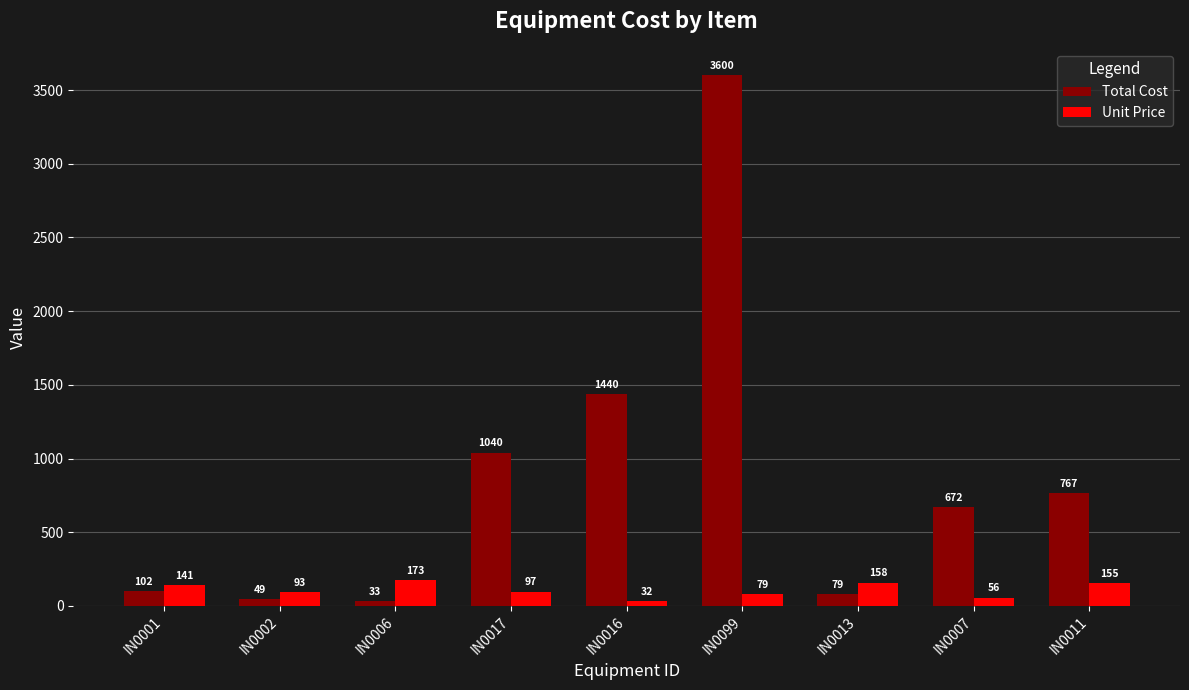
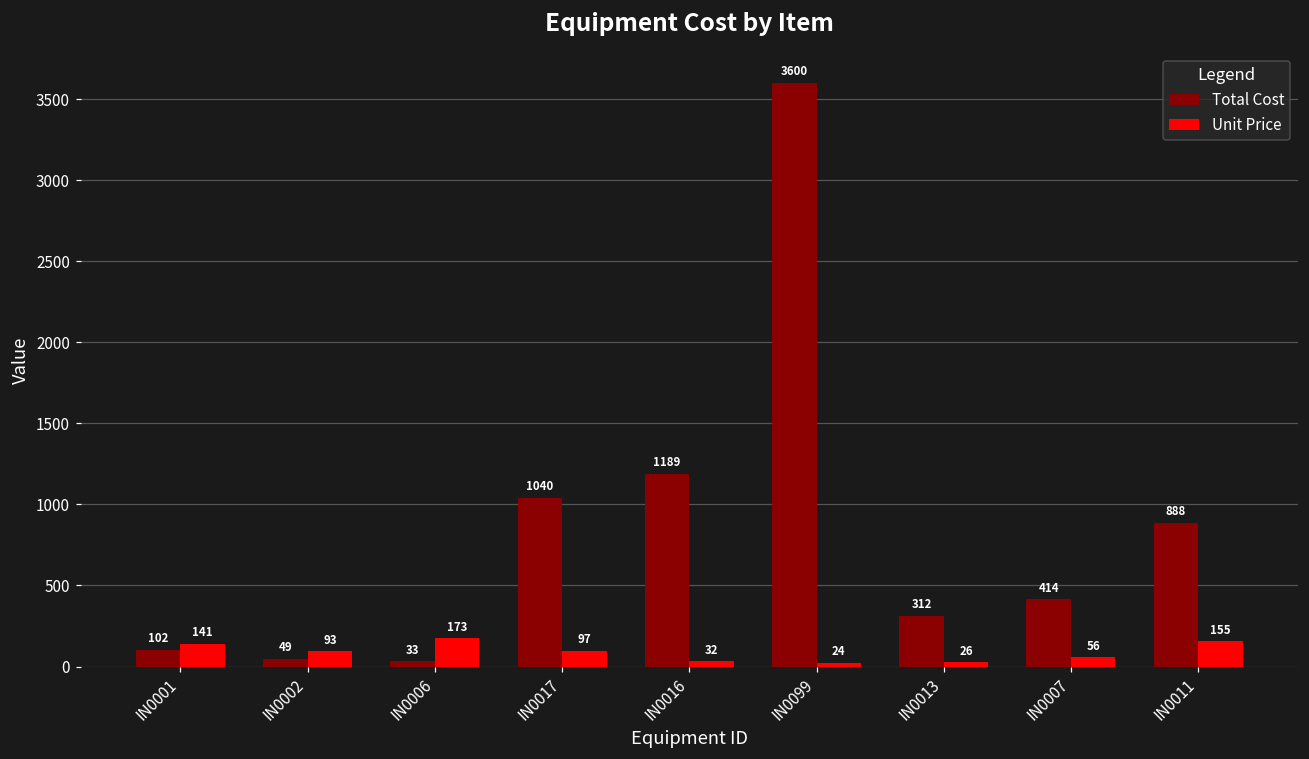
  {
    "Total Cost": {
      "IN0001": 102,
      "IN0002": 49,
      "IN0006": 33,
      "IN0017": 1040,
-     "IN0016": 1440,
+     "IN0016": 1189,
      "IN0099": 3600,
-     "IN0013": 79,
-     "IN0007": 672,
-     "IN0011": 767
+     "IN0013": 312,
+     "IN0007": 414,
+     "IN0011": 888
    },
    "Unit Price": {
      "IN0001": 141,
      "IN0002": 93,
      "IN0006": 173,
      "IN0017": 97,
      "IN0016": 32,
-     "IN0099": 79,
-     "IN0013": 158,
+     "IN0099": 24,
+     "IN0013": 26,
      "IN0007": 56,
      "IN0011": 155
    }
  }
